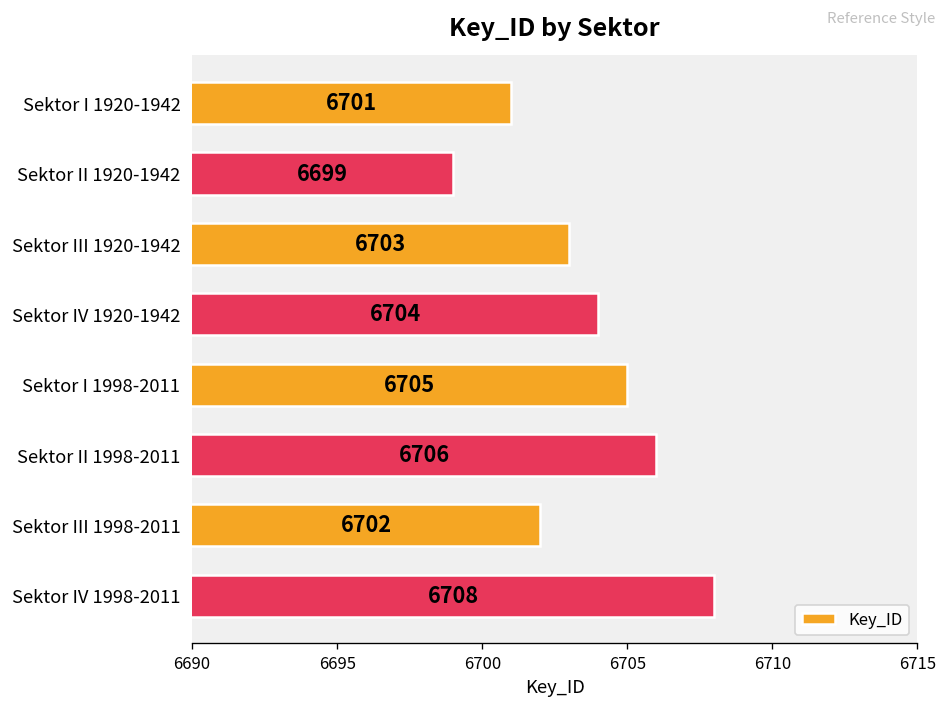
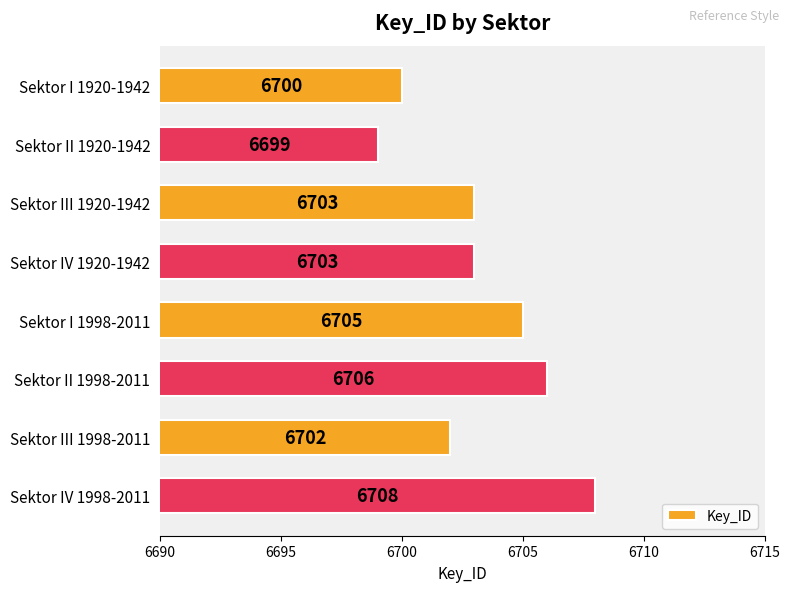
  {
-   "Sektor I 1920-1942": 6701,
+   "Sektor I 1920-1942": 6700,
    "Sektor II 1920-1942": 6699,
    "Sektor III 1920-1942": 6703,
-   "Sektor IV 1920-1942": 6704,
+   "Sektor IV 1920-1942": 6703,
    "Sektor I 1998-2011": 6705,
    "Sektor II 1998-2011": 6706,
    "Sektor III 1998-2011": 6702,
    "Sektor IV 1998-2011": 6708
  }
